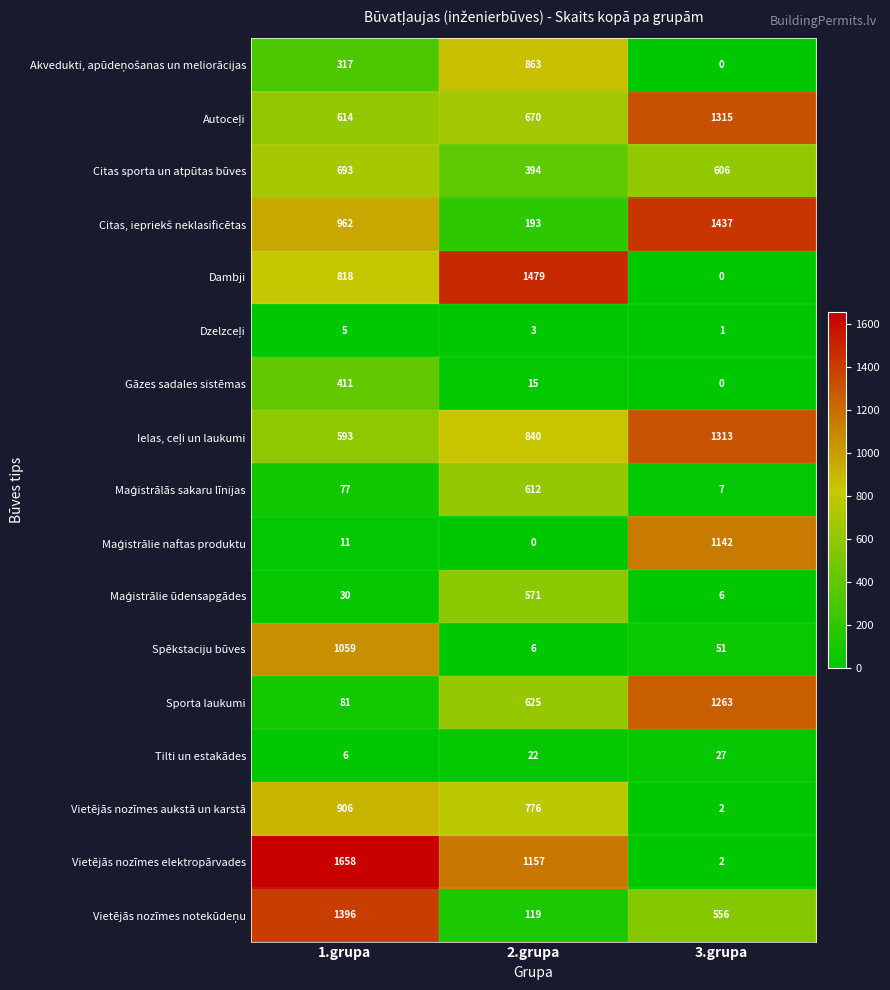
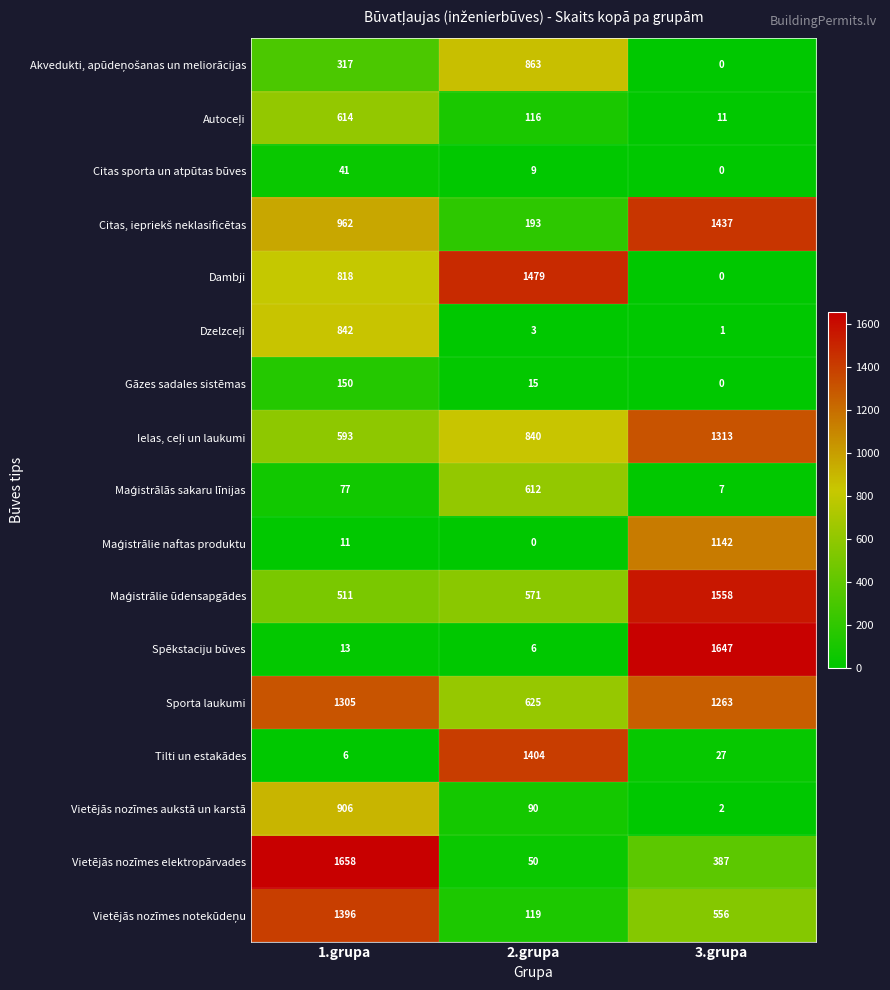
  {
    "Akvedukti, apūdeņošanas un meliorācijas": {
      "1.grupa": 317,
      "2.grupa": 863,
      "3.grupa": 0
    },
    "Autoceļi": {
      "1.grupa": 614,
-     "2.grupa": 670,
-     "3.grupa": 1315
+     "2.grupa": 116,
+     "3.grupa": 11
    },
    "Citas sporta un atpūtas būves": {
-     "1.grupa": 693,
-     "2.grupa": 394,
-     "3.grupa": 606
+     "1.grupa": 41,
+     "2.grupa": 9,
+     "3.grupa": 0
    },
    "Citas, iepriekš neklasificētas": {
      "1.grupa": 962,
      "2.grupa": 193,
      "3.grupa": 1437
    },
    "Dambji": {
      "1.grupa": 818,
      "2.grupa": 1479,
      "3.grupa": 0
    },
    "Dzelzceļi": {
-     "1.grupa": 5,
+     "1.grupa": 842,
      "2.grupa": 3,
      "3.grupa": 1
    },
    "Gāzes sadales sistēmas": {
-     "1.grupa": 411,
+     "1.grupa": 150,
      "2.grupa": 15,
      "3.grupa": 0
    },
    "Ielas, ceļi un laukumi": {
      "1.grupa": 593,
      "2.grupa": 840,
      "3.grupa": 1313
    },
    "Maģistrālās sakaru līnijas": {
      "1.grupa": 77,
      "2.grupa": 612,
      "3.grupa": 7
    },
    "Maģistrālie naftas produktu": {
      "1.grupa": 11,
      "2.grupa": 0,
      "3.grupa": 1142
    },
    "Maģistrālie ūdensapgādes": {
-     "1.grupa": 30,
+     "1.grupa": 511,
      "2.grupa": 571,
-     "3.grupa": 6
+     "3.grupa": 1558
    },
    "Spēkstaciju būves": {
-     "1.grupa": 1059,
+     "1.grupa": 13,
      "2.grupa": 6,
-     "3.grupa": 51
+     "3.grupa": 1647
    },
    "Sporta laukumi": {
-     "1.grupa": 81,
+     "1.grupa": 1305,
      "2.grupa": 625,
      "3.grupa": 1263
    },
    "Tilti un estakādes": {
      "1.grupa": 6,
-     "2.grupa": 22,
+     "2.grupa": 1404,
      "3.grupa": 27
    },
    "Vietējās nozīmes aukstā un karstā": {
      "1.grupa": 906,
-     "2.grupa": 776,
+     "2.grupa": 90,
      "3.grupa": 2
    },
    "Vietējās nozīmes elektropārvades": {
      "1.grupa": 1658,
-     "2.grupa": 1157,
-     "3.grupa": 2
+     "2.grupa": 50,
+     "3.grupa": 387
    },
    "Vietējās nozīmes notekūdeņu": {
      "1.grupa": 1396,
      "2.grupa": 119,
      "3.grupa": 556
    }
  }
